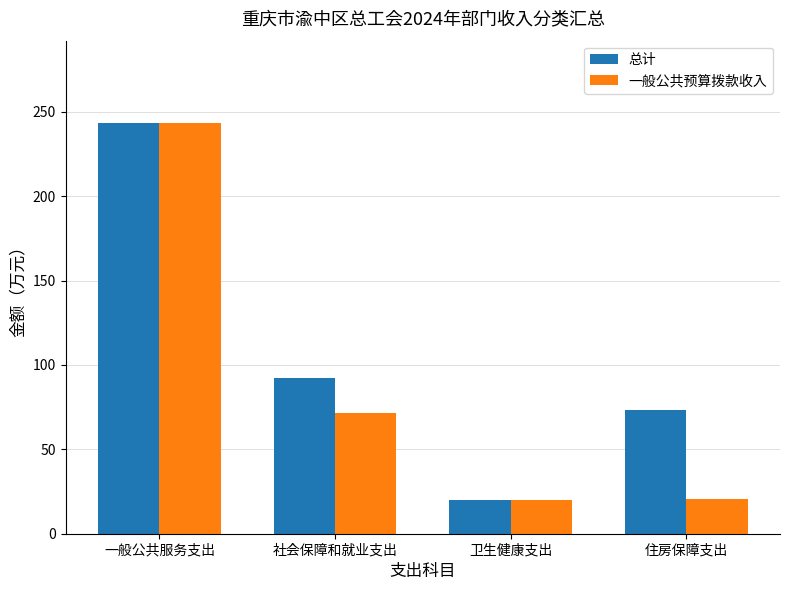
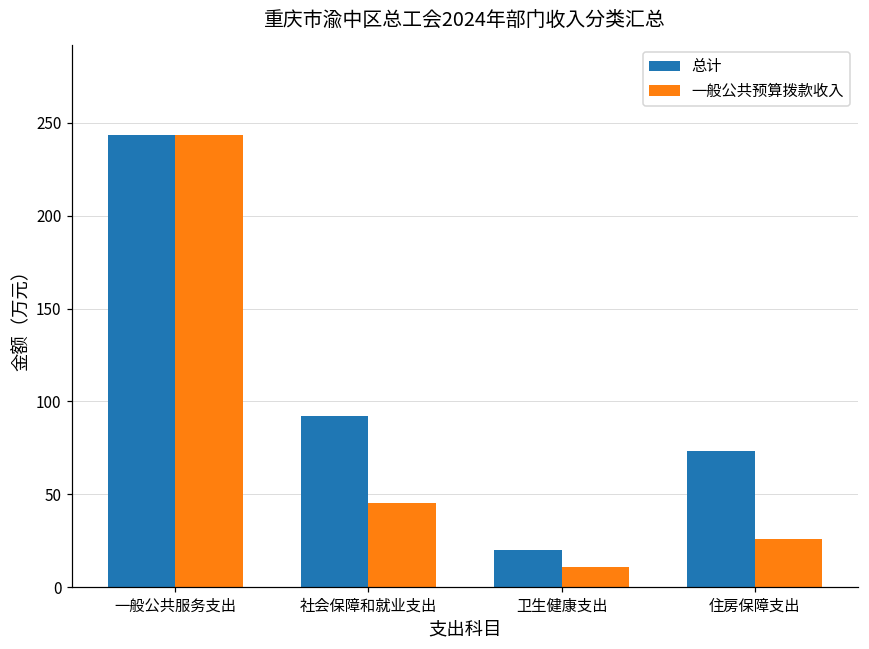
  {
    "总计": {
      "一般公共服务支出": 243,
      "社会保障和就业支出": 92,
      "卫生健康支出": 20,
      "住房保障支出": 74
    },
    "一般公共预算拨款收入": {
      "一般公共服务支出": 243,
-     "社会保障和就业支出": 72,
-     "卫生健康支出": 20,
-     "住房保障支出": 21
+     "社会保障和就业支出": 45,
+     "卫生健康支出": 11,
+     "住房保障支出": 26
    }
  }
